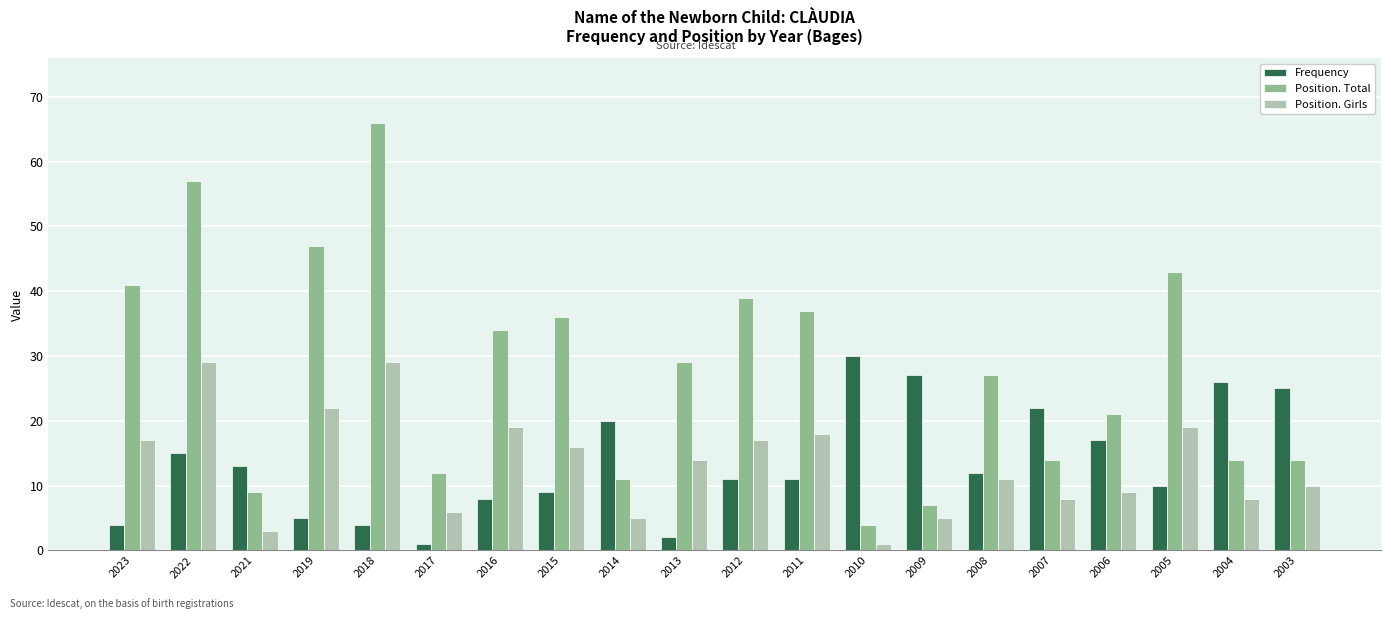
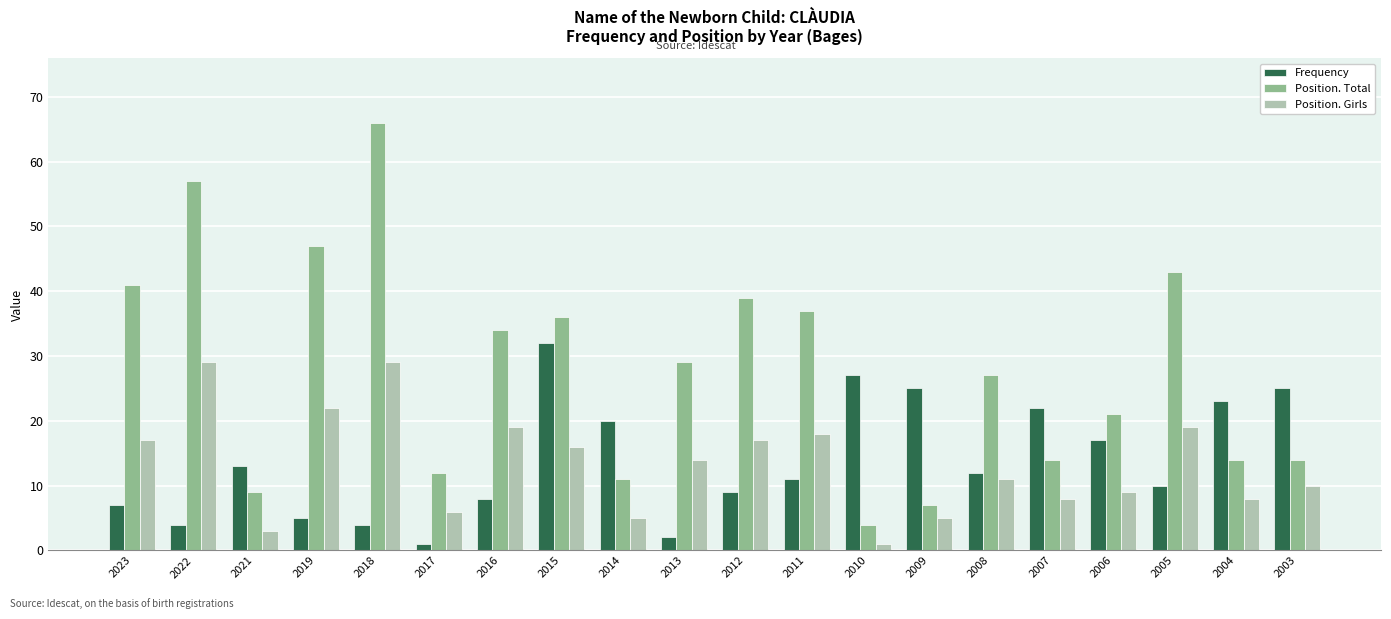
  {
    "Frequency": {
-     "2023": 4,
-     "2022": 15,
+     "2023": 7,
+     "2022": 4,
      "2021": 13,
      "2019": 5,
      "2018": 4,
      "2017": 1,
      "2016": 8,
-     "2015": 9,
+     "2015": 32,
      "2014": 20,
      "2013": 2,
-     "2012": 11,
+     "2012": 9,
      "2011": 11,
-     "2010": 30,
-     "2009": 27,
+     "2010": 27,
+     "2009": 25,
      "2008": 12,
      "2007": 22,
      "2006": 17,
      "2005": 10,
-     "2004": 26,
+     "2004": 23,
      "2003": 25
    }
  }
